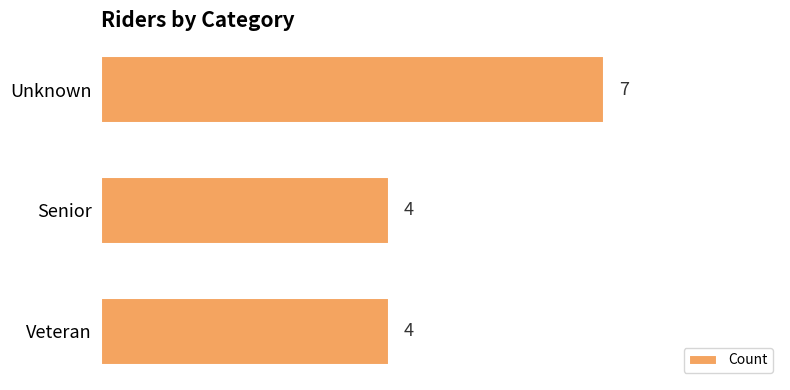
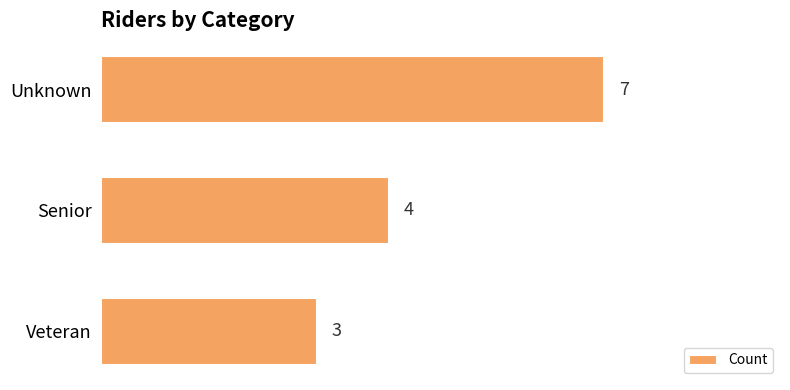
  {
    "Unknown": 7,
    "Senior": 4,
-   "Veteran": 4
+   "Veteran": 3
  }
